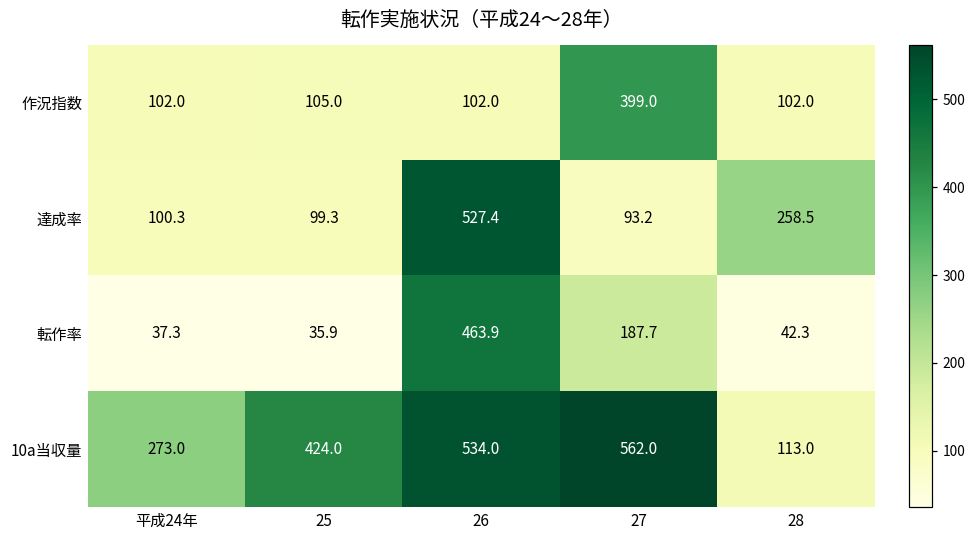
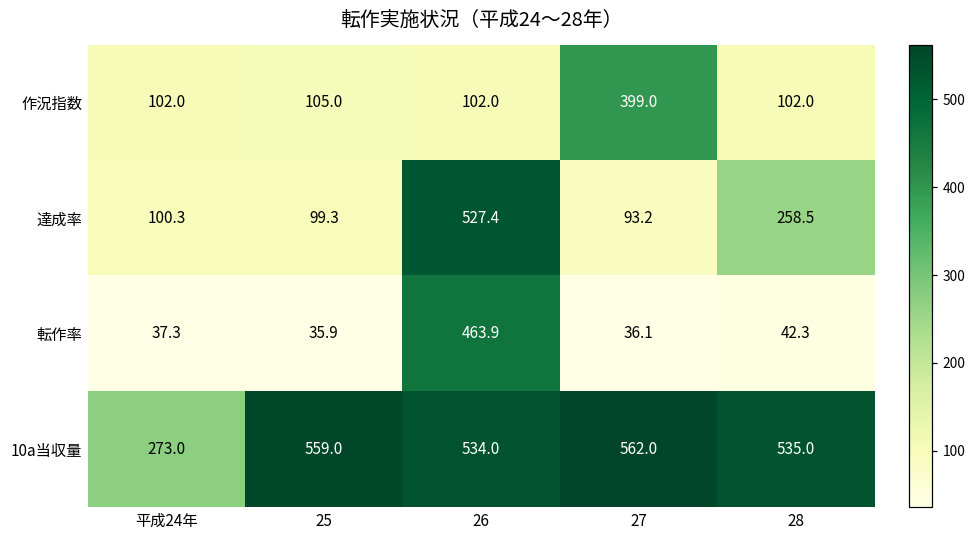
  {
    "作況指数": {
      "平成24年": 102.0,
      "25": 105.0,
      "26": 102.0,
      "27": 399.0,
      "28": 102.0
    },
    "達成率": {
      "平成24年": 100.3,
      "25": 99.3,
      "26": 527.4,
      "27": 93.2,
      "28": 258.5
    },
    "転作率": {
      "平成24年": 37.3,
      "25": 35.9,
      "26": 463.9,
-     "27": 187.7,
+     "27": 36.1,
      "28": 42.3
    },
    "10a当収量": {
      "平成24年": 273.0,
-     "25": 424.0,
+     "25": 559.0,
      "26": 534.0,
      "27": 562.0,
-     "28": 113.0
+     "28": 535.0
    }
  }
